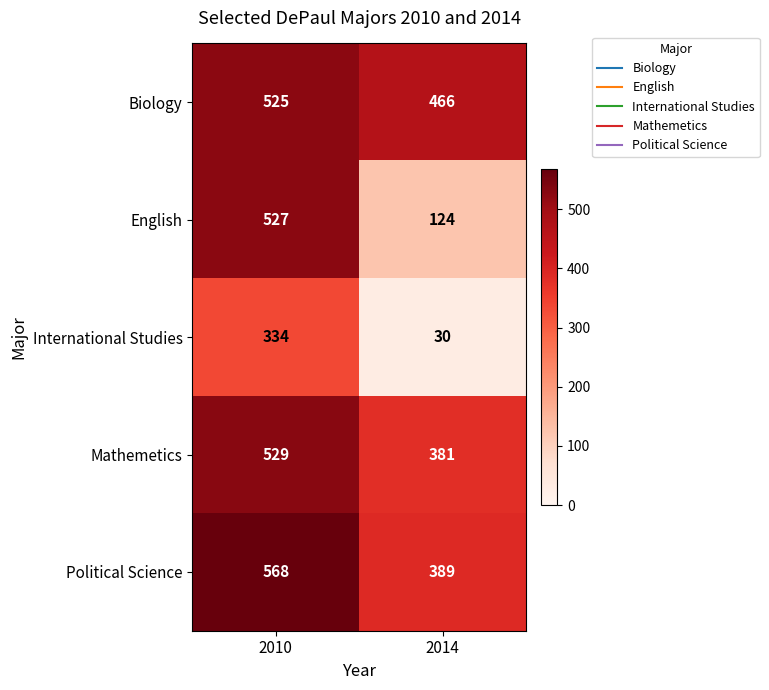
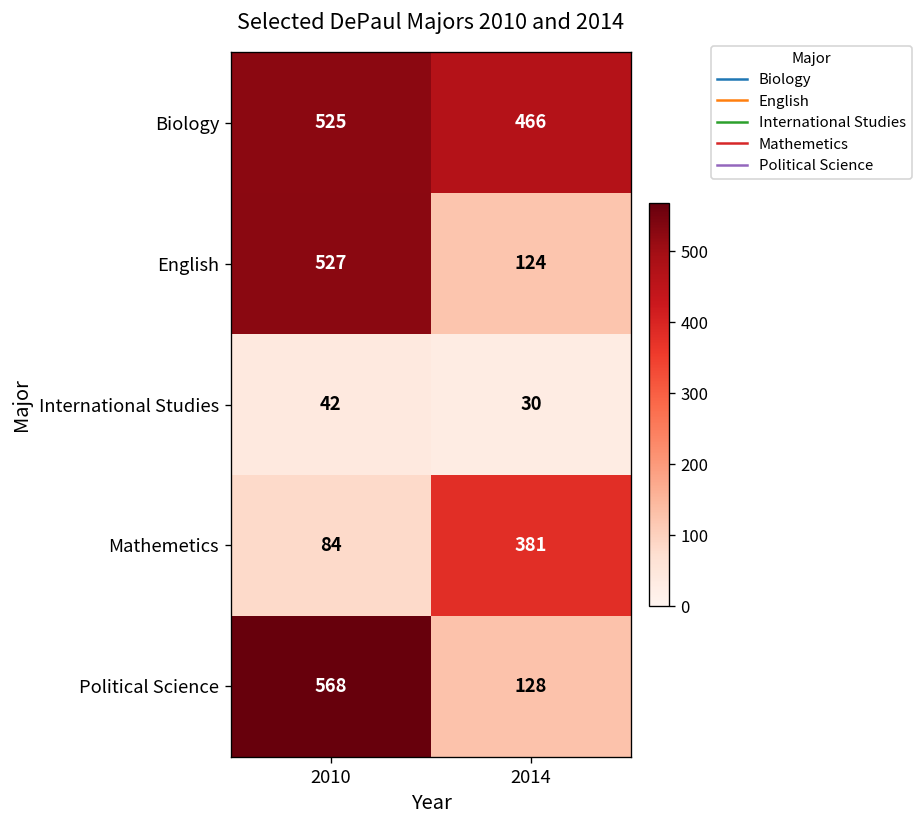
  {
    "Biology": {
      "2010": 525,
      "2014": 466
    },
    "English": {
      "2010": 527,
      "2014": 124
    },
    "International Studies": {
-     "2010": 334,
+     "2010": 42,
      "2014": 30
    },
    "Mathemetics": {
-     "2010": 529,
+     "2010": 84,
      "2014": 381
    },
    "Political Science": {
      "2010": 568,
-     "2014": 389
+     "2014": 128
    }
  }
